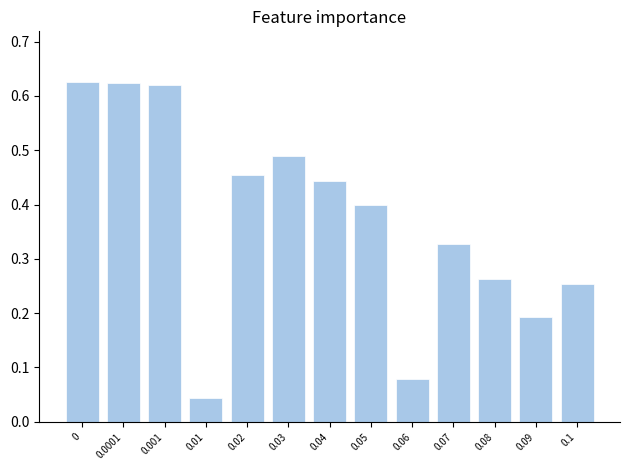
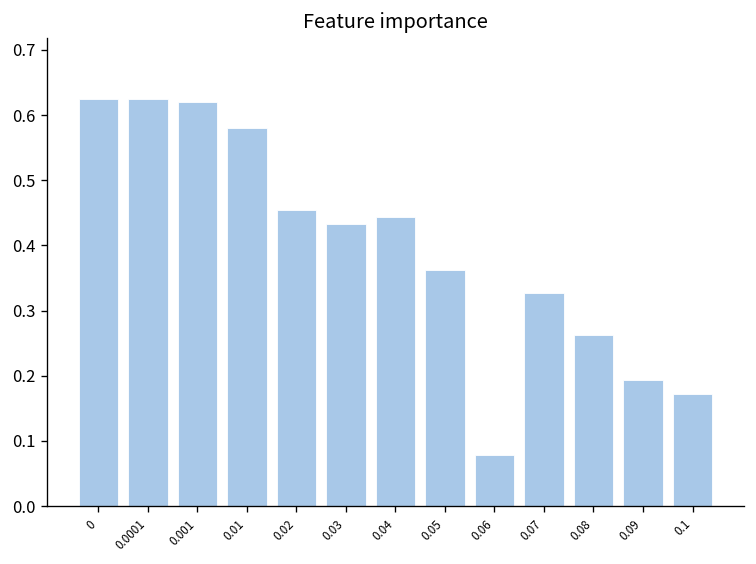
  {
    "0": 0.63,
    "0.0001": 0.62,
    "0.001": 0.62,
-   "0.01": 0.04,
+   "0.01": 0.58,
    "0.02": 0.45,
-   "0.03": 0.49,
+   "0.03": 0.43,
    "0.04": 0.44,
-   "0.05": 0.40,
+   "0.05": 0.36,
    "0.06": 0.08,
    "0.07": 0.33,
    "0.08": 0.26,
    "0.09": 0.19,
-   "0.1": 0.25
+   "0.1": 0.17
  }
